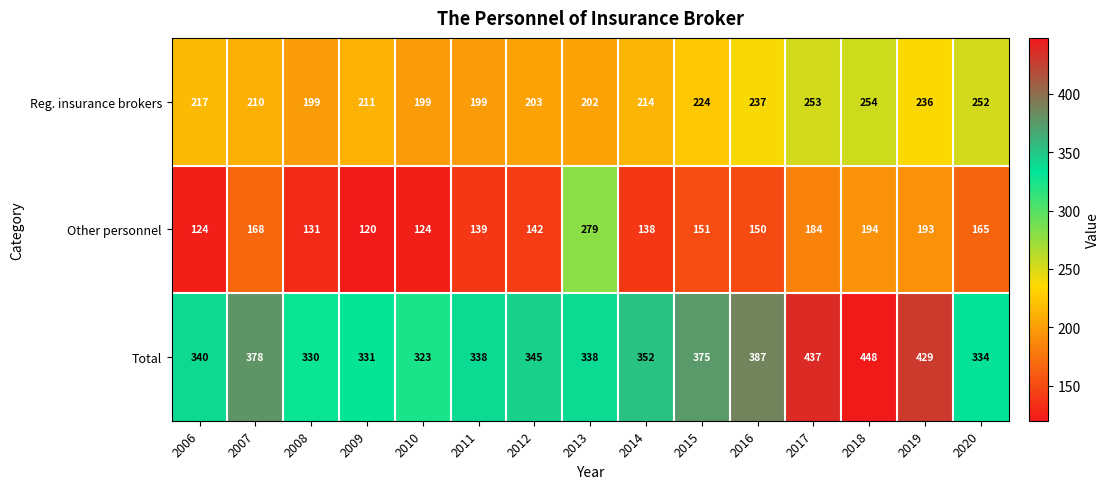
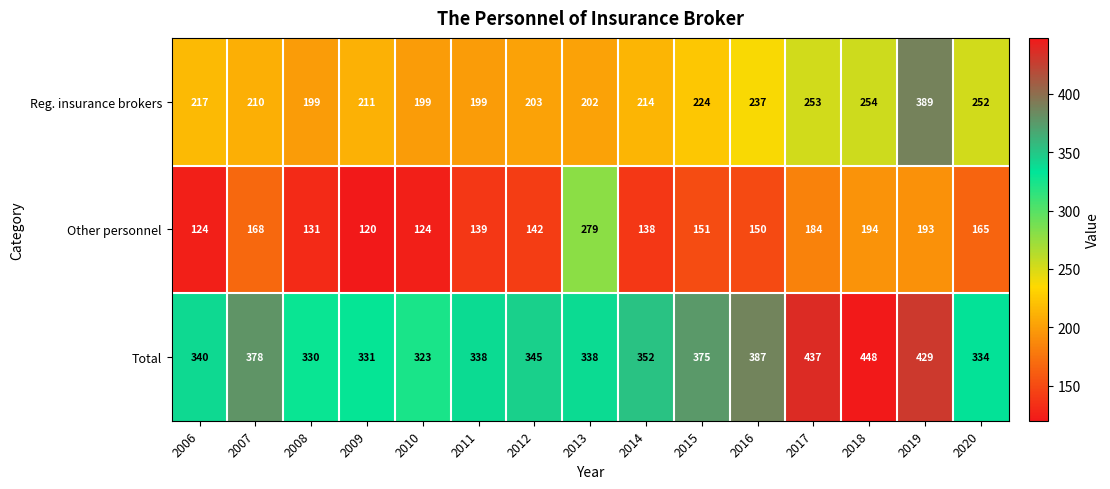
  {
    "Reg. insurance brokers": {
      "2006": 217,
      "2007": 210,
      "2008": 199,
      "2009": 211,
      "2010": 199,
      "2011": 199,
      "2012": 203,
      "2013": 202,
      "2014": 214,
      "2015": 224,
      "2016": 237,
      "2017": 253,
      "2018": 254,
-     "2019": 236,
+     "2019": 389,
      "2020": 252
    },
    "Other personnel": {
      "2006": 124,
      "2007": 168,
      "2008": 131,
      "2009": 120,
      "2010": 124,
      "2011": 139,
      "2012": 142,
      "2013": 279,
      "2014": 138,
      "2015": 151,
      "2016": 150,
      "2017": 184,
      "2018": 194,
      "2019": 193,
      "2020": 165
    },
    "Total": {
      "2006": 340,
      "2007": 378,
      "2008": 330,
      "2009": 331,
      "2010": 323,
      "2011": 338,
      "2012": 345,
      "2013": 338,
      "2014": 352,
      "2015": 375,
      "2016": 387,
      "2017": 437,
      "2018": 448,
      "2019": 429,
      "2020": 334
    }
  }
